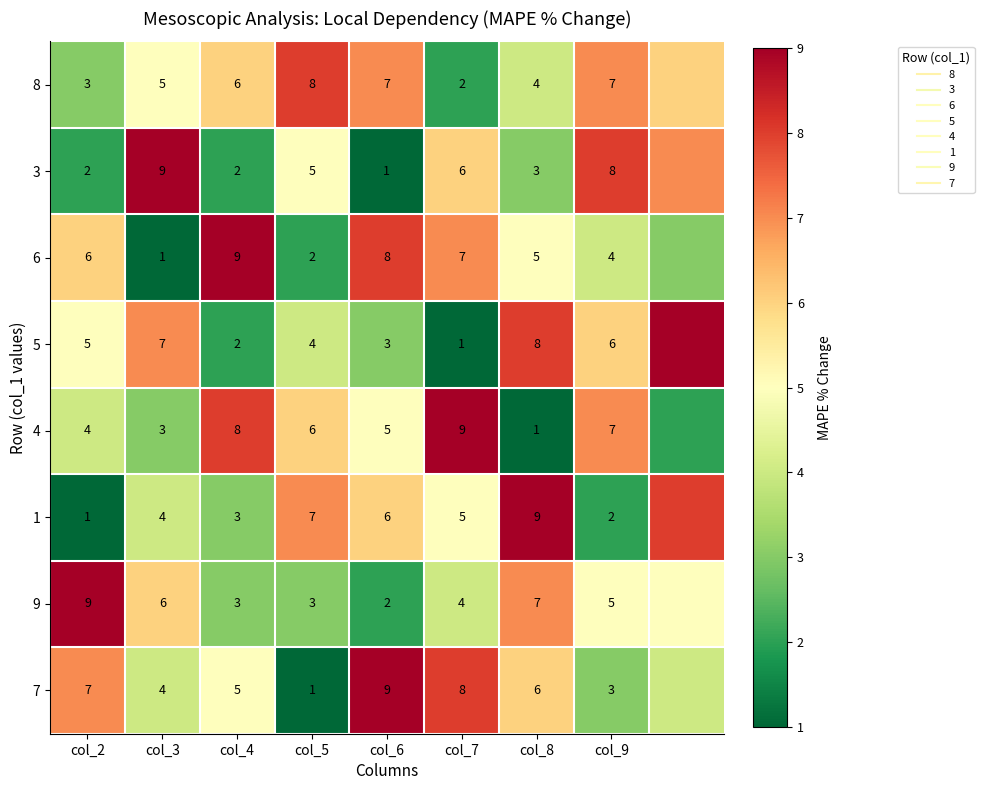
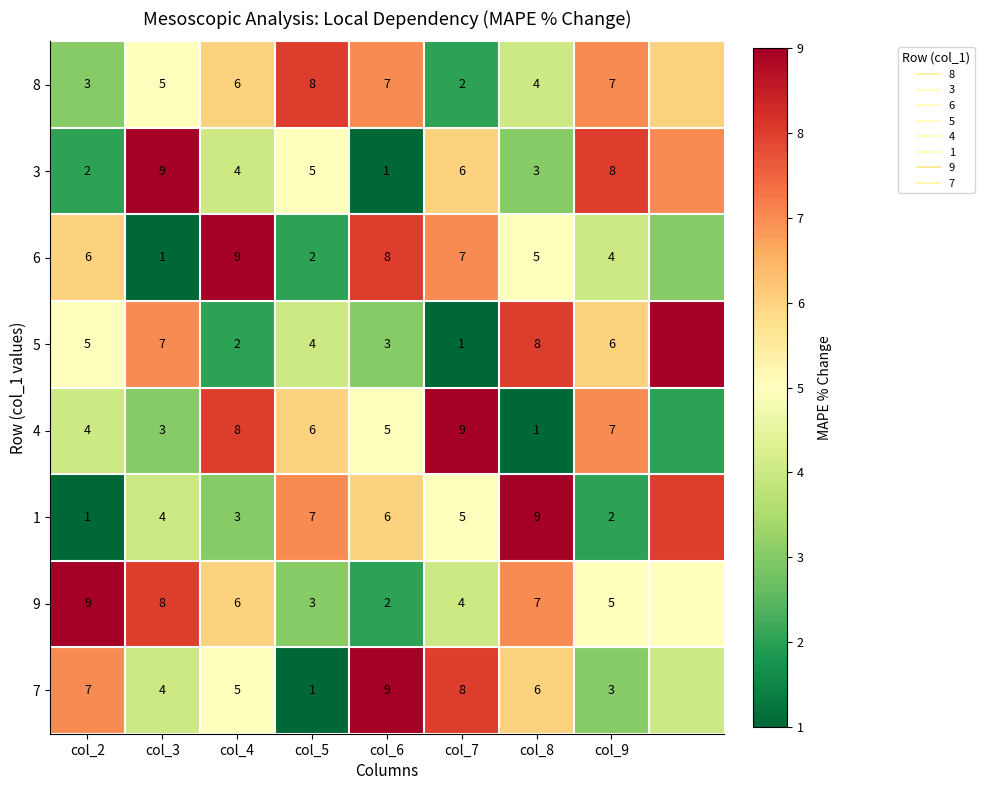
  {
    "8": {
      "col_2": 3,
      "col_3": 5,
      "col_4": 6,
      "col_5": 8,
      "col_6": 7,
      "col_7": 2,
      "col_8": 4,
      "col_9": 7
    },
    "3": {
      "col_2": 2,
      "col_3": 9,
-     "col_4": 2,
+     "col_4": 4,
      "col_5": 5,
      "col_6": 1,
      "col_7": 6,
      "col_8": 3,
      "col_9": 8
    },
    "6": {
      "col_2": 6,
      "col_3": 1,
      "col_4": 9,
      "col_5": 2,
      "col_6": 8,
      "col_7": 7,
      "col_8": 5,
      "col_9": 4
    },
    "5": {
      "col_2": 5,
      "col_3": 7,
      "col_4": 2,
      "col_5": 4,
      "col_6": 3,
      "col_7": 1,
      "col_8": 8,
      "col_9": 6
    },
    "4": {
      "col_2": 4,
      "col_3": 3,
      "col_4": 8,
      "col_5": 6,
      "col_6": 5,
      "col_7": 9,
      "col_8": 1,
      "col_9": 7
    },
    "1": {
      "col_2": 1,
      "col_3": 4,
      "col_4": 3,
      "col_5": 7,
      "col_6": 6,
      "col_7": 5,
      "col_8": 9,
      "col_9": 2
    },
    "9": {
      "col_2": 9,
-     "col_3": 6,
-     "col_4": 3,
+     "col_3": 8,
+     "col_4": 6,
      "col_5": 3,
      "col_6": 2,
      "col_7": 4,
      "col_8": 7,
      "col_9": 5
    },
    "7": {
      "col_2": 7,
      "col_3": 4,
      "col_4": 5,
      "col_5": 1,
      "col_6": 9,
      "col_7": 8,
      "col_8": 6,
      "col_9": 3
    }
  }
